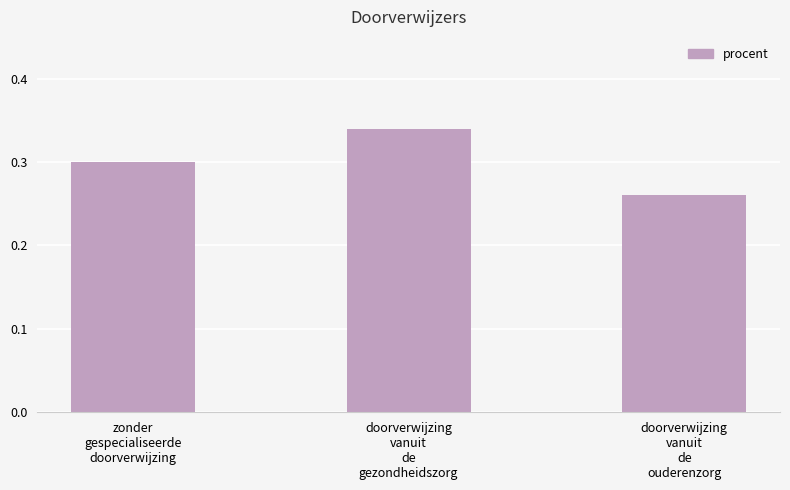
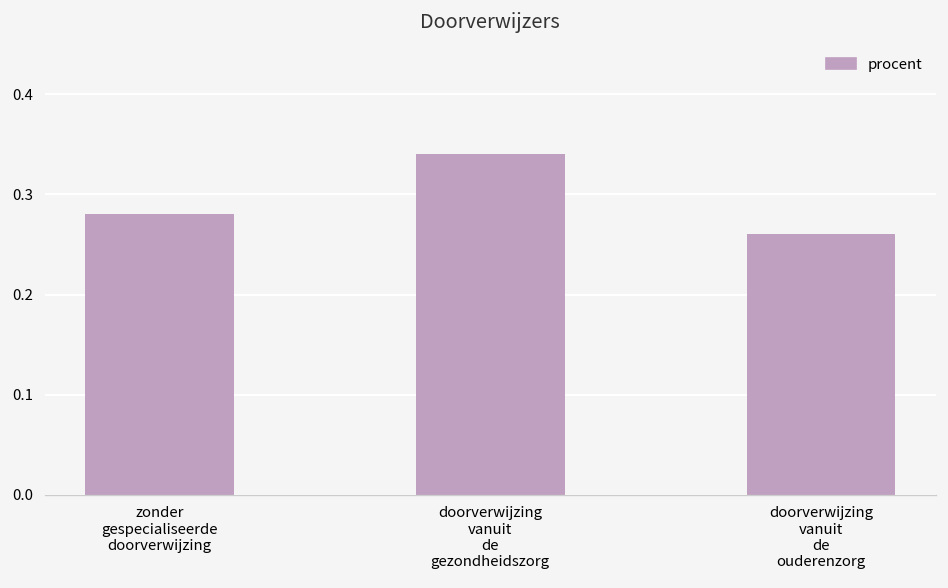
  {
-   "zonder gespecialiseerde doorverwijzing": 0.30,
+   "zonder gespecialiseerde doorverwijzing": 0.28,
    "doorverwijzing vanuit de gezondheidszorg": 0.34,
    "doorverwijzing vanuit de ouderenzorg": 0.26
  }
